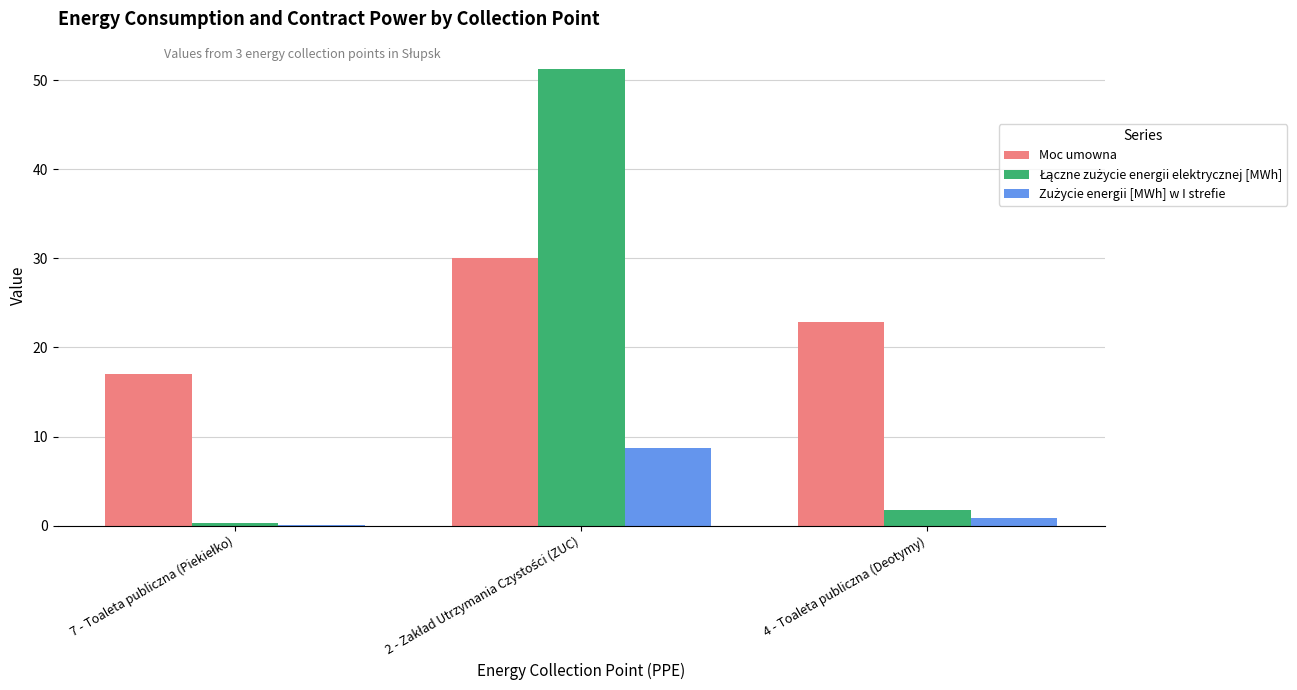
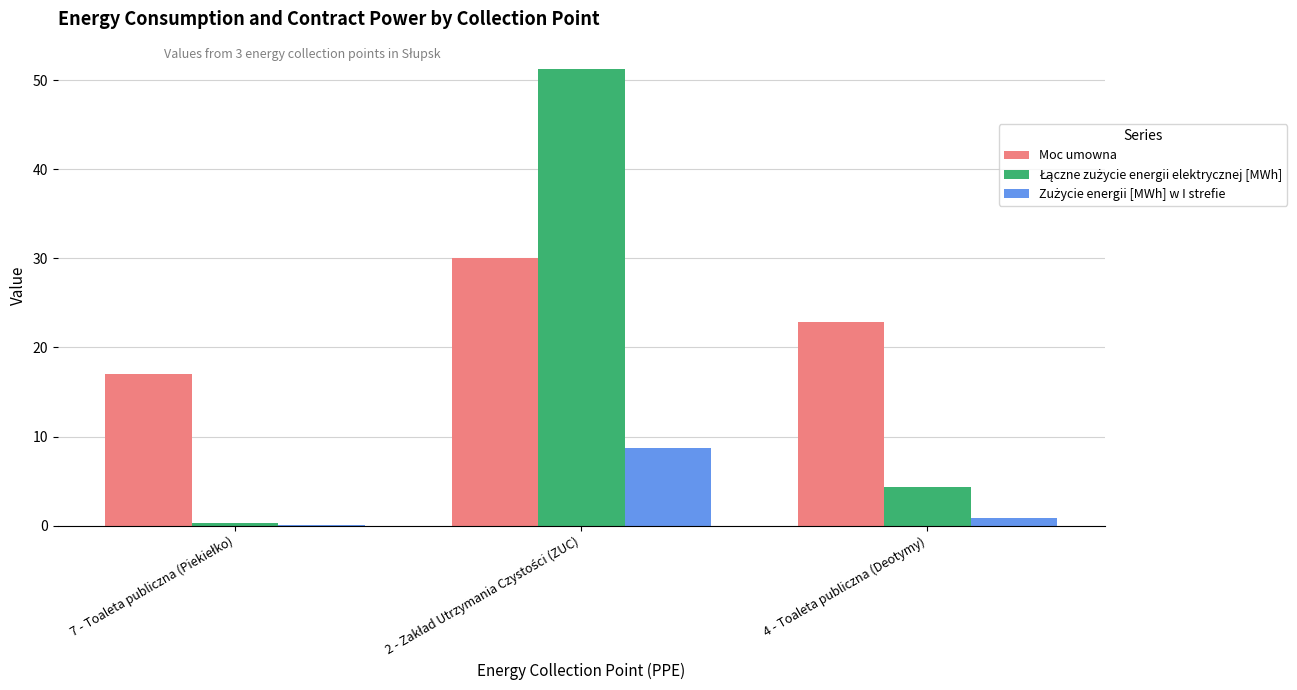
  {
    "Moc umowna": {
      "7 - Toaleta publiczna (Piekiełko)": 17,
      "2 - Zakład Utrzymania Czystości (ZUC)": 30,
      "4 - Toaleta publiczna (Deotymy)": 23
    },
    "Łączne zużycie energii elektrycznej [MWh]": {
      "2 - Zakład Utrzymania Czystości (ZUC)": 51,
-     "4 - Toaleta publiczna (Deotymy)": 2
+     "4 - Toaleta publiczna (Deotymy)": 4
    },
    "Zużycie energii [MWh] w I strefie": {
      "2 - Zakład Utrzymania Czystości (ZUC)": 9,
      "4 - Toaleta publiczna (Deotymy)": 1
    }
  }
